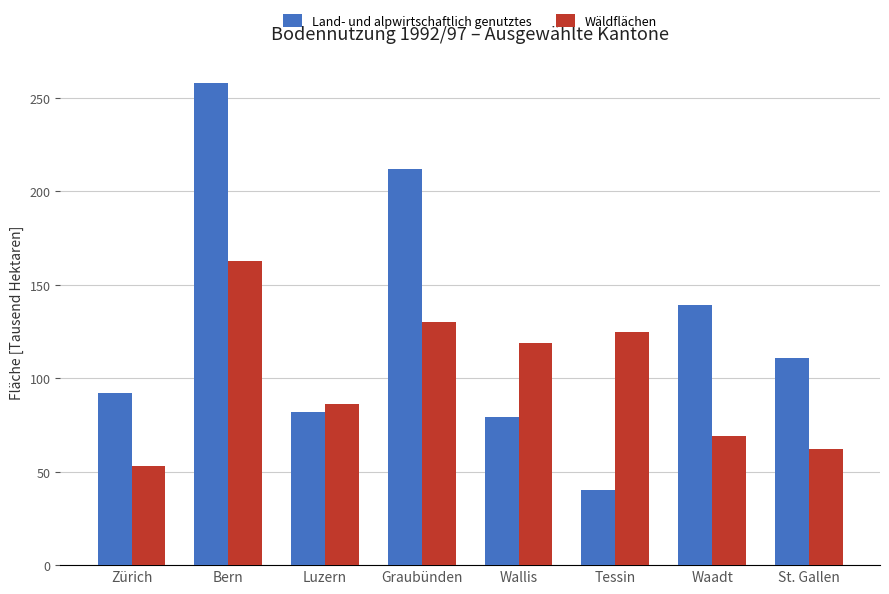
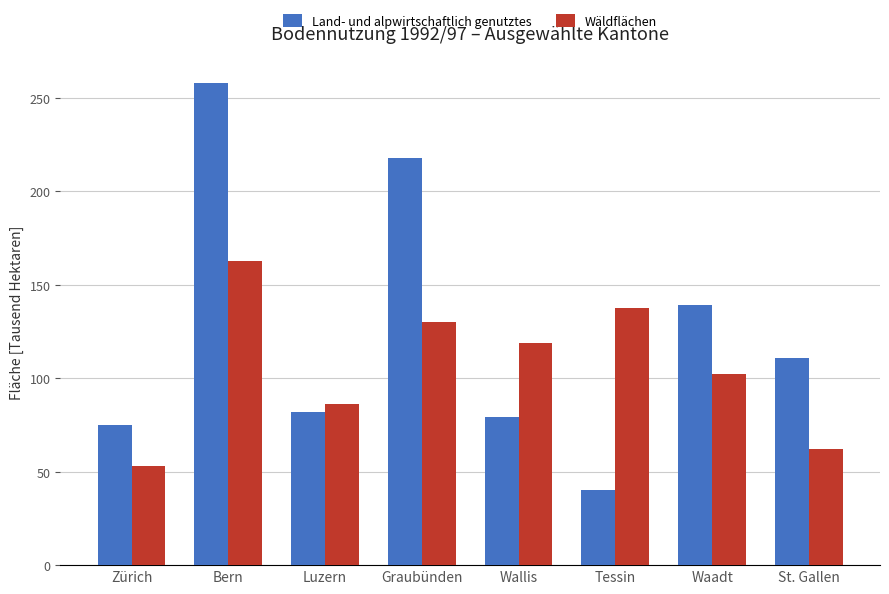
  {
    "Land- und alpwirtschaftlich genutztes": {
-     "Zürich": 92,
+     "Zürich": 75,
      "Bern": 258,
      "Luzern": 82,
-     "Graubünden": 212,
+     "Graubünden": 218,
      "Wallis": 80,
      "Tessin": 40,
      "Waadt": 139,
      "St. Gallen": 111
    },
    "Wäldflächen": {
      "Zürich": 53,
      "Bern": 163,
      "Luzern": 86,
      "Graubünden": 130,
      "Wallis": 119,
-     "Tessin": 125,
-     "Waadt": 69,
+     "Tessin": 137,
+     "Waadt": 102,
      "St. Gallen": 62
    }
  }
